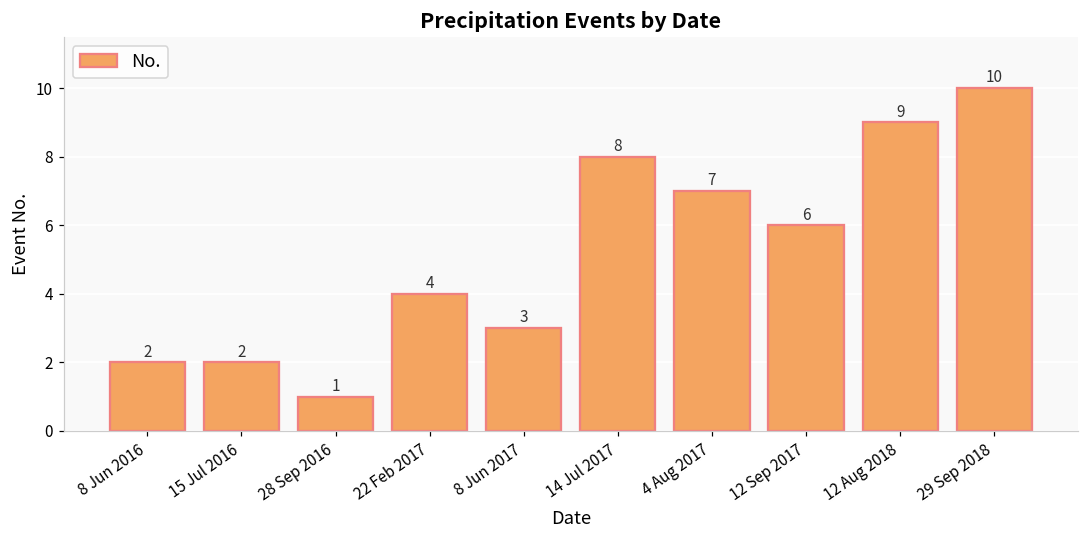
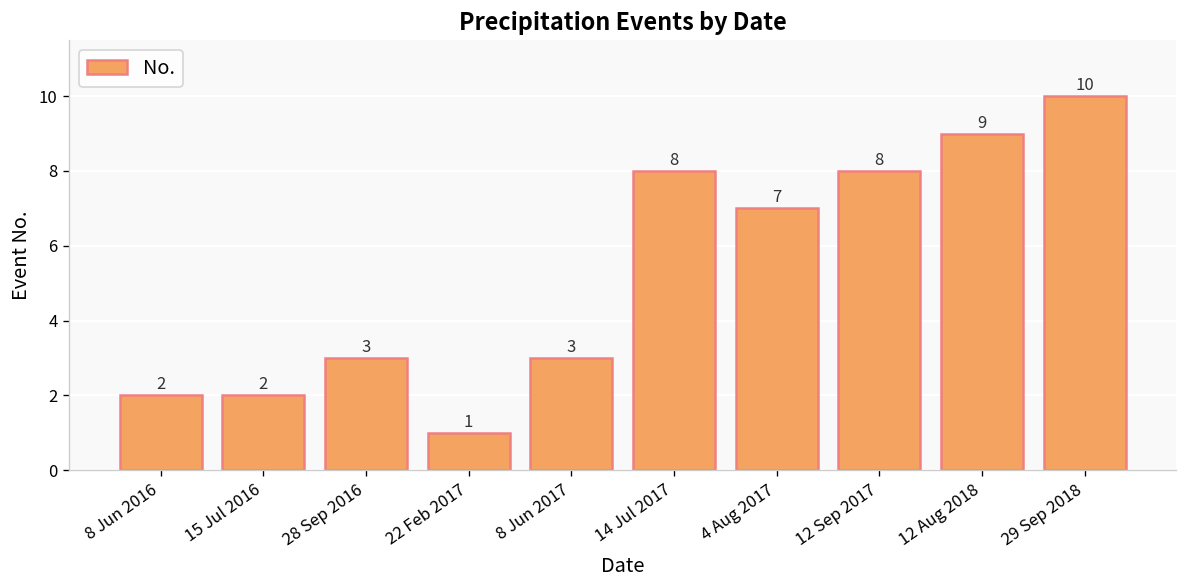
  {
    "8 Jun 2016": 2,
    "15 Jul 2016": 2,
-   "28 Sep 2016": 1,
-   "22 Feb 2017": 4,
+   "28 Sep 2016": 3,
+   "22 Feb 2017": 1,
    "8 Jun 2017": 3,
    "14 Jul 2017": 8,
    "4 Aug 2017": 7,
-   "12 Sep 2017": 6,
+   "12 Sep 2017": 8,
    "12 Aug 2018": 9,
    "29 Sep 2018": 10
  }
